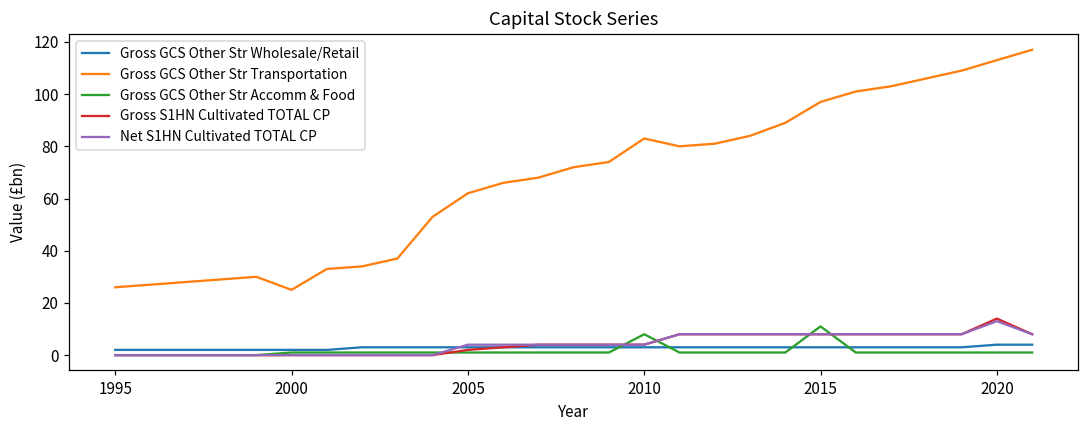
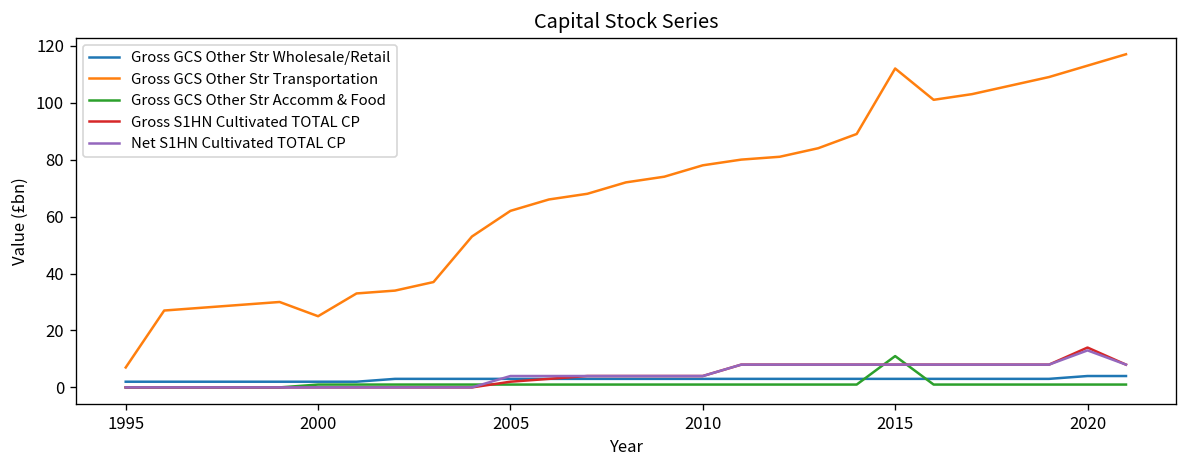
  {
    "Gross GCS Other Str Wholesale/Retail": {
      "1995": 2,
      "2015": 3,
      "2020": 4
    },
    "Gross GCS Other Str Transportation": {
-     "1995": 26,
+     "1995": 7,
      "2000": 25,
      "2005": 62,
-     "2010": 83,
-     "2015": 97,
+     "2010": 78,
+     "2015": 112,
      "2020": 113
    },
    "Gross GCS Other Str Accomm & Food": {
-     "2010": 8,
+     "2010": 1,
      "2015": 11,
      "2020": 1
    }
  }
